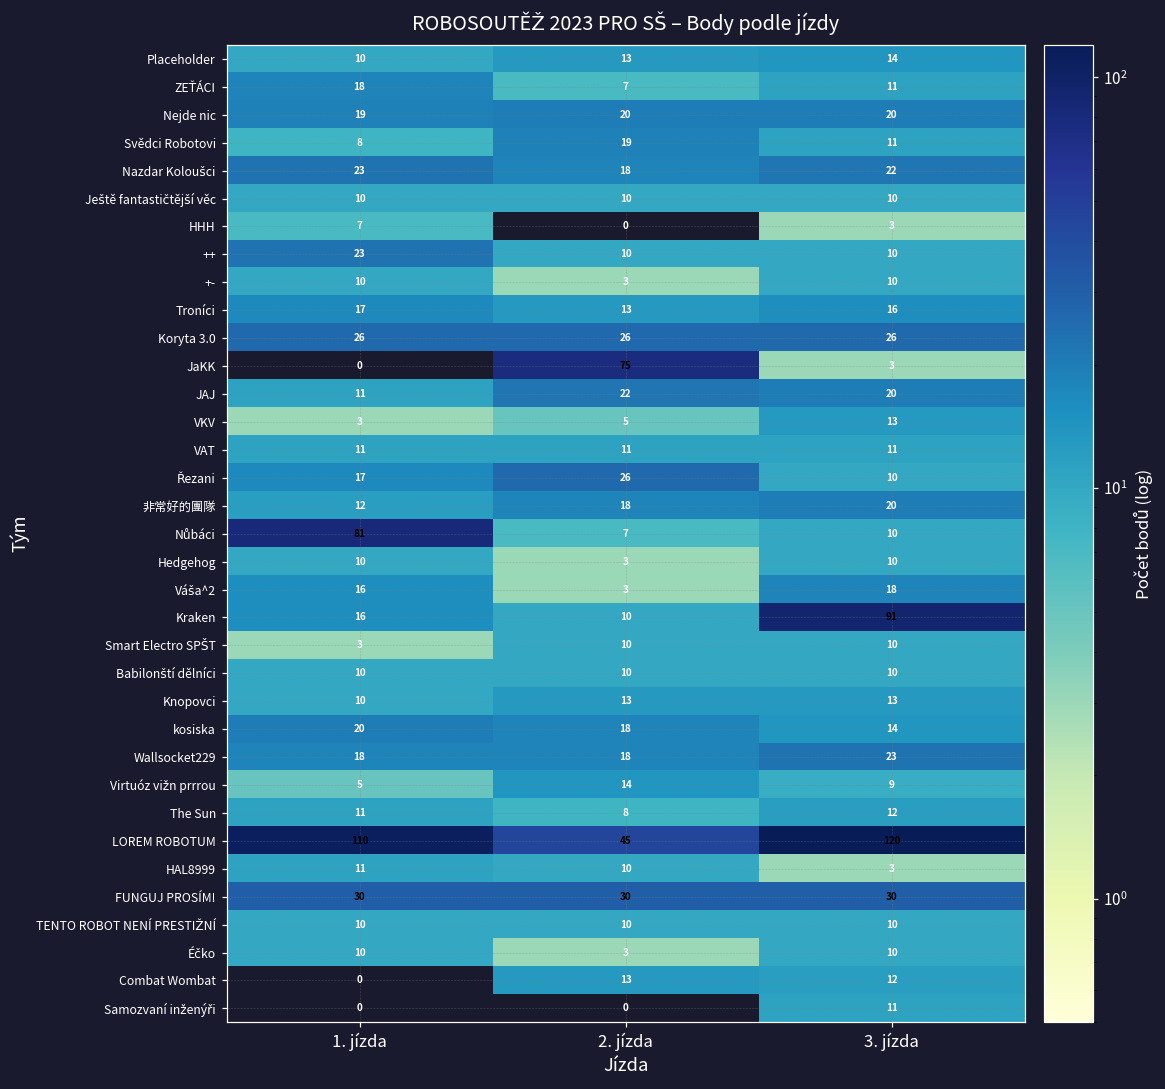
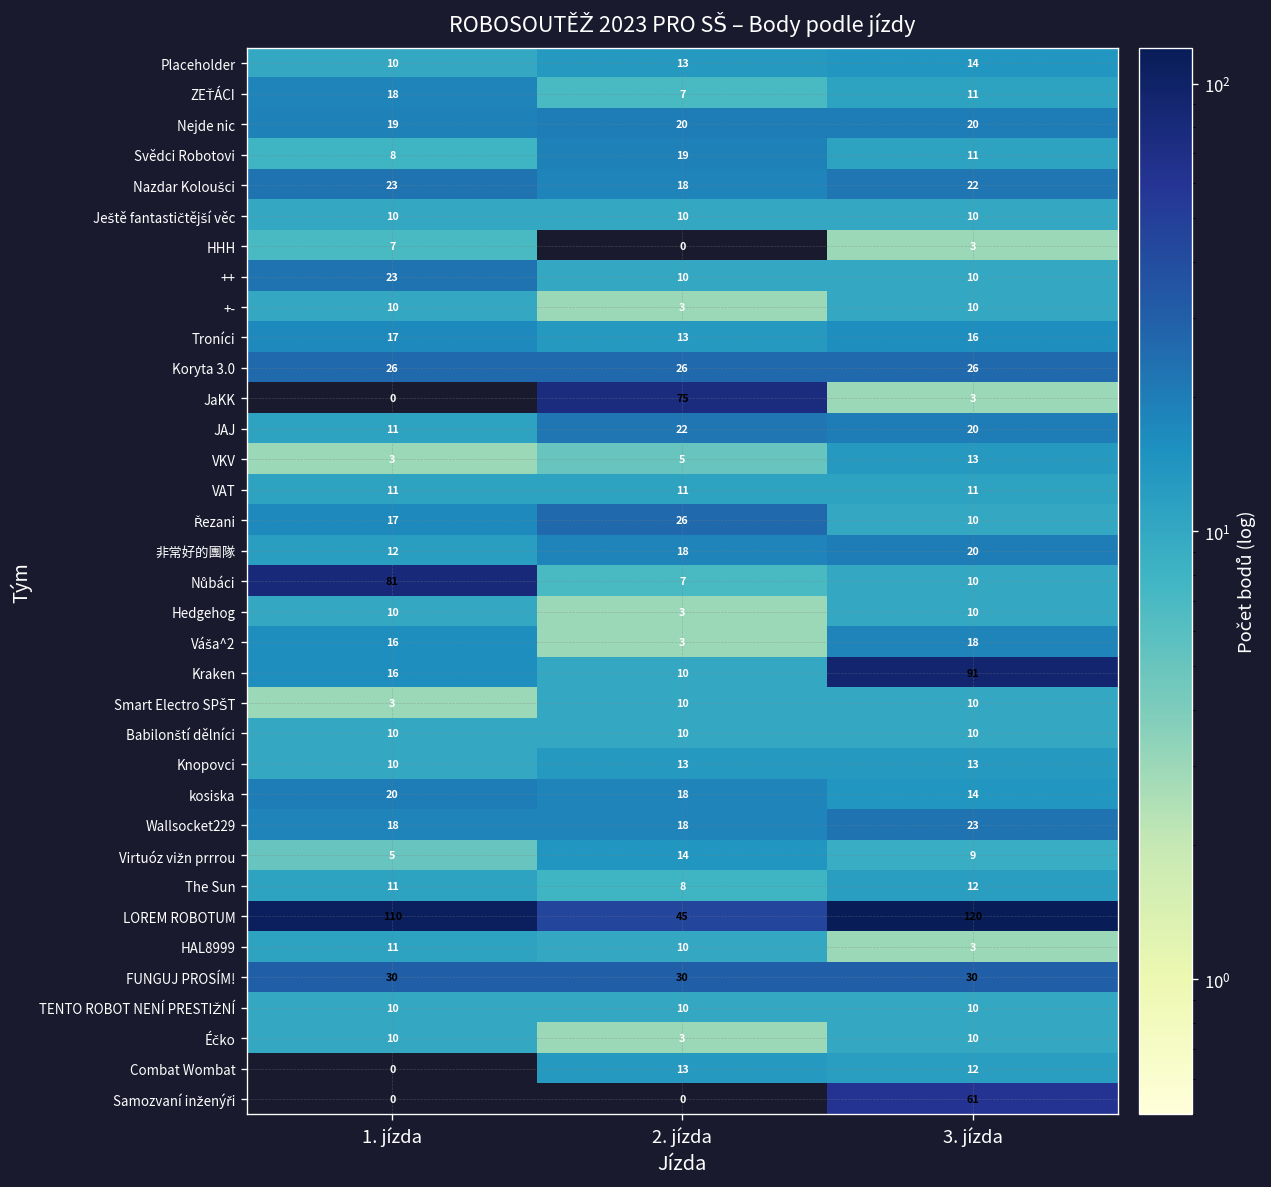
  {
    "Placeholder": {
      "1. jízda": 10,
      "2. jízda": 13,
      "3. jízda": 14
    },
    "ZEŤÁCI": {
      "1. jízda": 18,
      "2. jízda": 7,
      "3. jízda": 11
    },
    "Nejde nic": {
      "1. jízda": 19,
      "2. jízda": 20,
      "3. jízda": 20
    },
    "Svědci Robotovi": {
      "1. jízda": 8,
      "2. jízda": 19,
      "3. jízda": 11
    },
    "Nazdar Koloušci": {
      "1. jízda": 23,
      "2. jízda": 18,
      "3. jízda": 22
    },
    "Ještě fantastičtější věc": {
      "1. jízda": 10,
      "2. jízda": 10,
      "3. jízda": 10
    },
    "HHH": {
      "1. jízda": 7,
      "2. jízda": 0,
      "3. jízda": 3
    },
    "++": {
      "1. jízda": 23,
      "2. jízda": 10,
      "3. jízda": 10
    },
    "+-": {
      "1. jízda": 10,
      "2. jízda": 3,
      "3. jízda": 10
    },
    "Troníci": {
      "1. jízda": 17,
      "2. jízda": 13,
      "3. jízda": 16
    },
    "Koryta 3.0": {
      "1. jízda": 26,
      "2. jízda": 26,
      "3. jízda": 26
    },
    "JaKK": {
      "1. jízda": 0,
      "2. jízda": 75,
      "3. jízda": 3
    },
    "JAJ": {
      "1. jízda": 11,
      "2. jízda": 22,
      "3. jízda": 20
    },
    "VKV": {
      "1. jízda": 3,
      "2. jízda": 5,
      "3. jízda": 13
    },
    "VAT": {
      "1. jízda": 11,
      "2. jízda": 11,
      "3. jízda": 11
    },
    "Řezani": {
      "1. jízda": 17,
      "2. jízda": 26,
      "3. jízda": 10
    },
    "非常好的團隊": {
      "1. jízda": 12,
      "2. jízda": 18,
      "3. jízda": 20
    },
    "Nůbáci": {
      "1. jízda": 81,
      "2. jízda": 7,
      "3. jízda": 10
    },
    "Hedgehog": {
      "1. jízda": 10,
      "2. jízda": 3,
      "3. jízda": 10
    },
    "Váša^2": {
      "1. jízda": 16,
      "2. jízda": 3,
      "3. jízda": 18
    },
    "Kraken": {
      "1. jízda": 16,
      "2. jízda": 10,
      "3. jízda": 91
    },
    "Smart Electro SPŠT": {
      "1. jízda": 3,
      "2. jízda": 10,
      "3. jízda": 10
    },
    "Babilonští dělníci": {
      "1. jízda": 10,
      "2. jízda": 10,
      "3. jízda": 10
    },
    "Knopovci": {
      "1. jízda": 10,
      "2. jízda": 13,
      "3. jízda": 13
    },
    "kosiska": {
      "1. jízda": 20,
      "2. jízda": 18,
      "3. jízda": 14
    },
    "Wallsocket229": {
      "1. jízda": 18,
      "2. jízda": 18,
      "3. jízda": 23
    },
    "Virtuóz vižn prrrou": {
      "1. jízda": 5,
      "2. jízda": 14,
      "3. jízda": 9
    },
    "The Sun": {
      "1. jízda": 11,
      "2. jízda": 8,
      "3. jízda": 12
    },
    "LOREM ROBOTUM": {
      "1. jízda": 110,
      "2. jízda": 45,
      "3. jízda": 120
    },
    "HAL8999": {
      "1. jízda": 11,
      "2. jízda": 10,
      "3. jízda": 3
    },
    "FUNGUJ PROSÍM!": {
      "1. jízda": 30,
      "2. jízda": 30,
      "3. jízda": 30
    },
    "TENTO ROBOT NENÍ PRESTIŽNÍ": {
      "1. jízda": 10,
      "2. jízda": 10,
      "3. jízda": 10
    },
    "Éčko": {
      "1. jízda": 10,
      "2. jízda": 3,
      "3. jízda": 10
    },
    "Combat Wombat": {
      "1. jízda": 0,
      "2. jízda": 13,
      "3. jízda": 12
    },
    "Samozvaní inženýři": {
      "1. jízda": 0,
      "2. jízda": 0,
-     "3. jízda": 11
+     "3. jízda": 61
    }
  }
